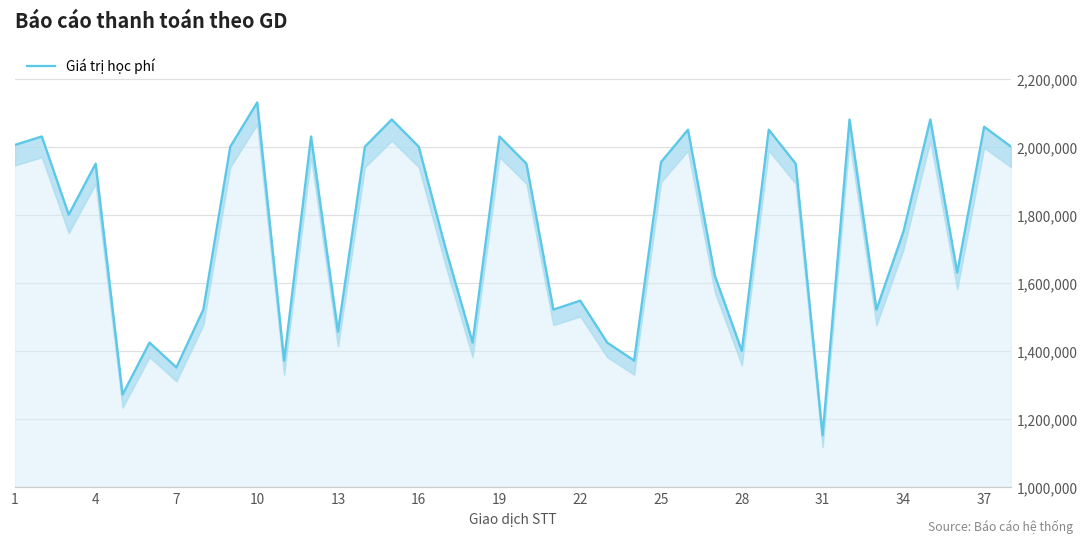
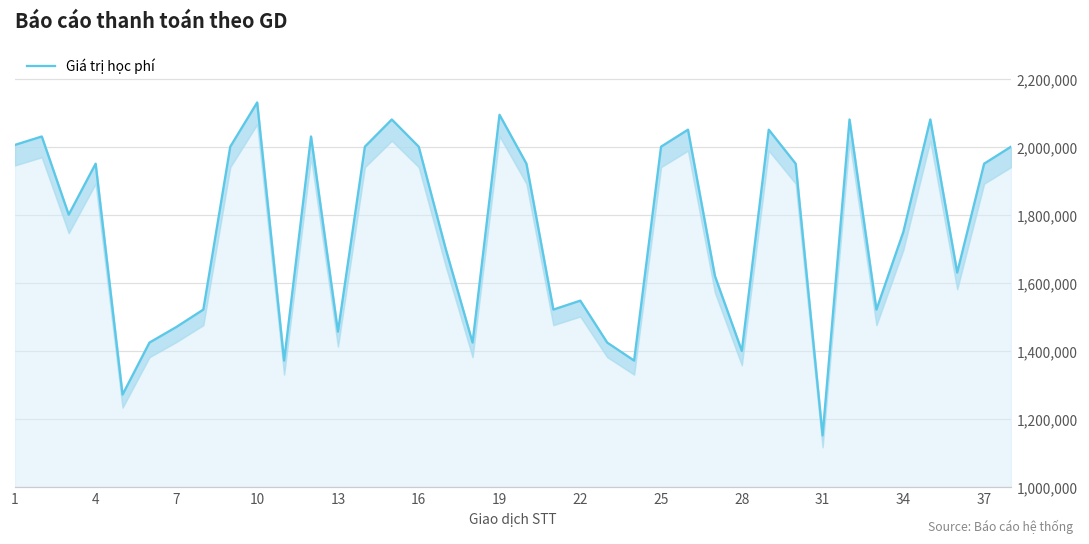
  {
    "1": "2,010,000",
    "4": "1,950,000",
-   "7": "1,350,000",
+   "7": "1,470,000",
    "10": "2,130,000",
    "13": "1,460,000",
    "16": "2,000,000",
-   "19": "2,030,000",
+   "19": "2,100,000",
    "22": "1,550,000",
-   "25": "1,960,000",
+   "25": "2,000,000",
    "28": "1,400,000",
    "31": "1,150,000",
    "34": "1,750,000",
-   "37": "2,060,000"
+   "37": "1,950,000"
  }
